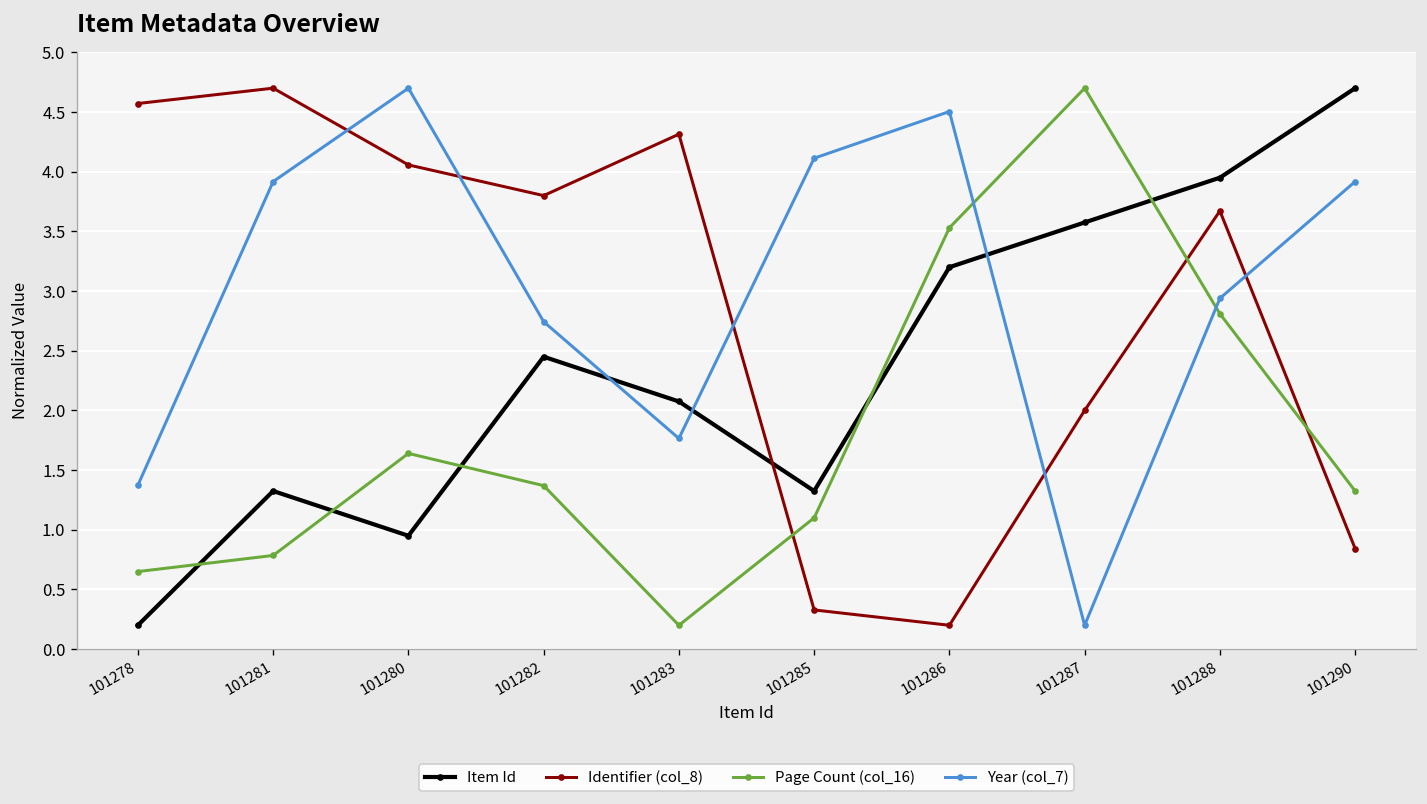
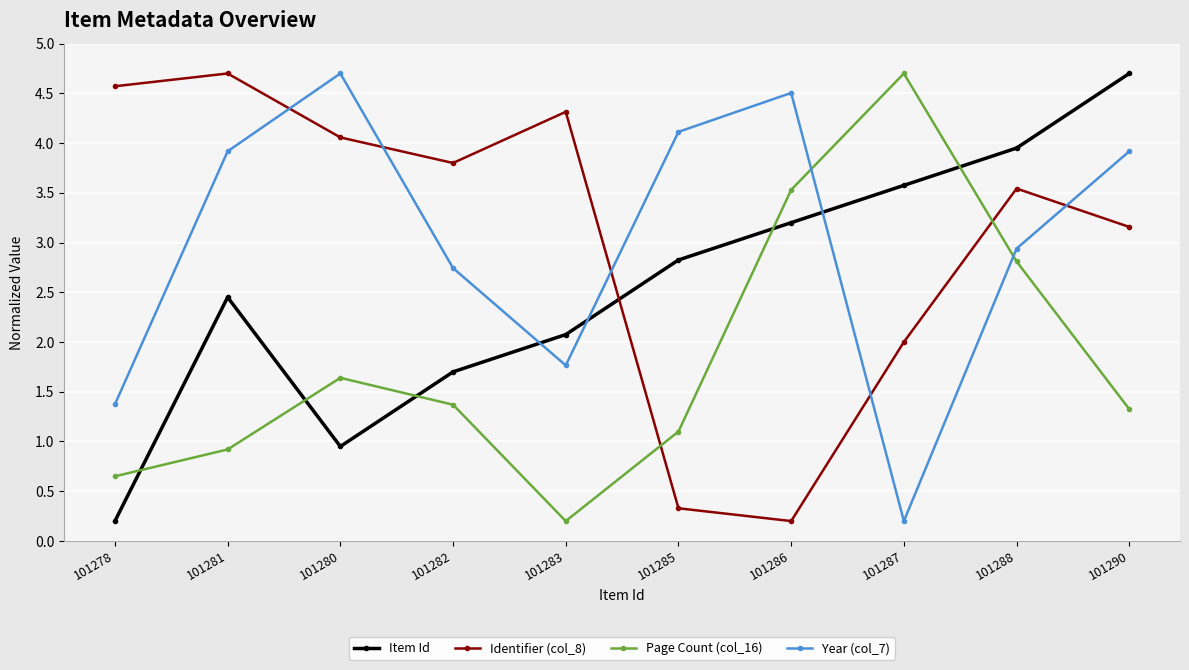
  {
    "Item Id": {
      "101278": 0.2,
-     "101281": 1.3,
+     "101281": 2.5,
      "101280": 1.0,
-     "101282": 2.5,
+     "101282": 1.7,
      "101283": 2.1,
-     "101285": 1.3,
+     "101285": 2.8,
      "101286": 3.2,
      "101287": 3.6,
      "101288": 4.0,
      "101290": 4.7
    },
    "Identifier (col_8)": {
      "101278": 4.6,
      "101281": 4.7,
      "101280": 4.1,
      "101282": 3.8,
      "101283": 4.3,
      "101285": 0.3,
      "101286": 0.2,
      "101287": 2.0,
-     "101288": 3.7,
-     "101290": 0.8
+     "101288": 3.5,
+     "101290": 3.2
    },
    "Page Count (col_16)": {
      "101278": 0.7,
-     "101281": 0.8,
+     "101281": 0.9,
      "101280": 1.6,
      "101282": 1.4,
      "101283": 0.2,
      "101285": 1.1,
      "101286": 3.5,
      "101287": 4.7,
      "101288": 2.8,
      "101290": 1.3
    },
    "Year (col_7)": {
      "101278": 1.4,
      "101281": 3.9,
      "101280": 4.7,
      "101282": 2.7,
      "101283": 1.8,
      "101285": 4.1,
      "101286": 4.5,
      "101287": 0.2,
      "101288": 2.9,
      "101290": 3.9
    }
  }
